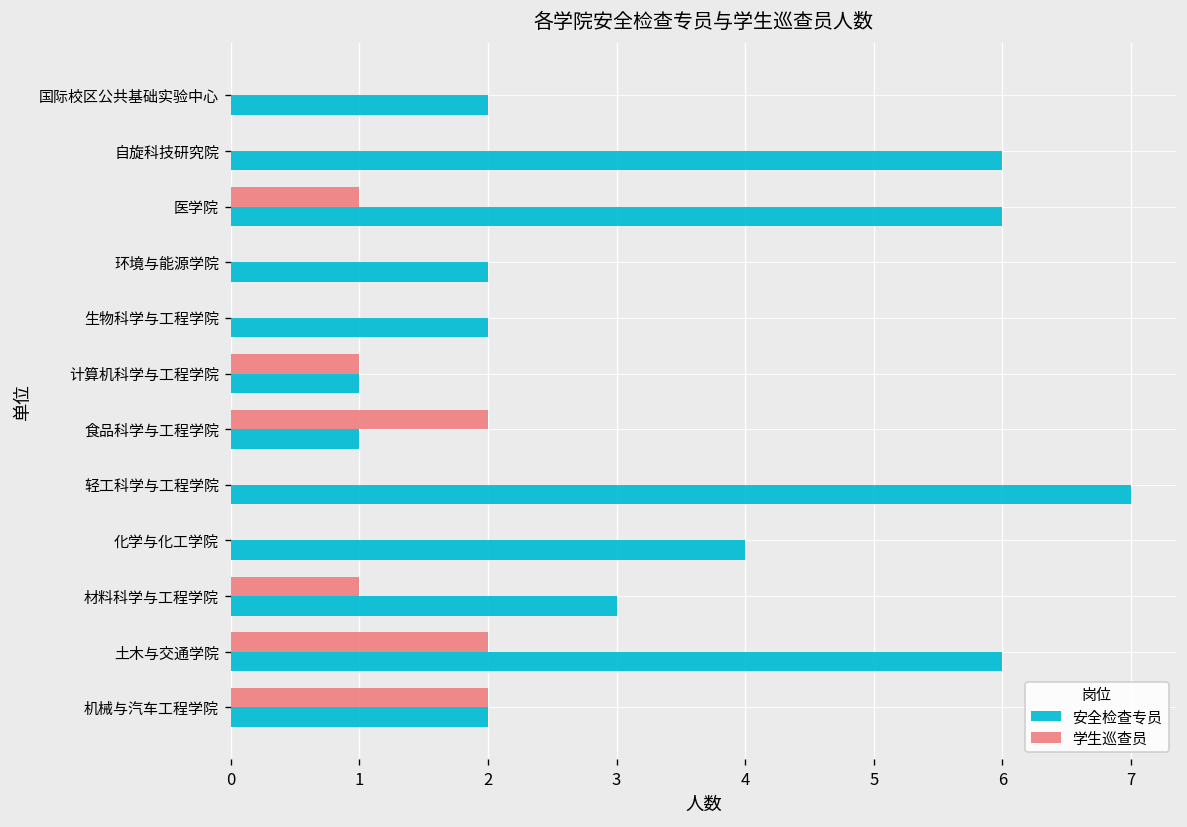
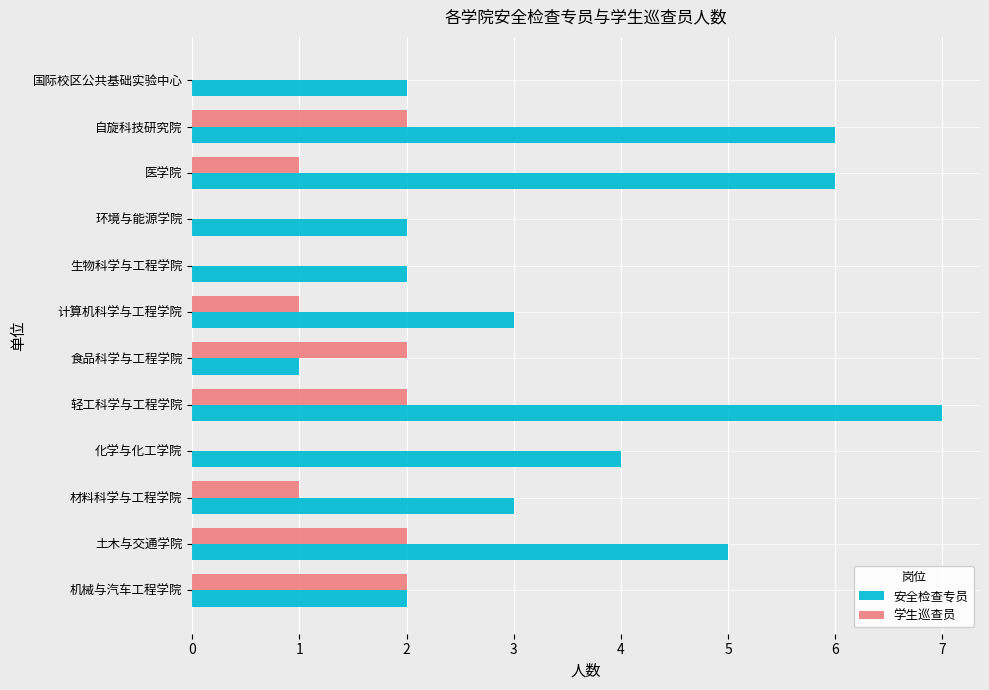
  {
    "安全检查专员": {
      "国际校区公共基础实验中心": 2,
      "自旋科技研究院": 6,
      "医学院": 6,
      "环境与能源学院": 2,
      "生物科学与工程学院": 2,
-     "计算机科学与工程学院": 1,
+     "计算机科学与工程学院": 3,
      "食品科学与工程学院": 1,
      "轻工科学与工程学院": 7,
      "化学与化工学院": 4,
      "材料科学与工程学院": 3,
-     "土木与交通学院": 6,
+     "土木与交通学院": 5,
      "机械与汽车工程学院": 2
    },
    "学生巡查员": {
      "国际校区公共基础实验中心": 0,
-     "自旋科技研究院": 0,
+     "自旋科技研究院": 2,
      "医学院": 1,
      "环境与能源学院": 0,
      "生物科学与工程学院": 0,
      "计算机科学与工程学院": 1,
      "食品科学与工程学院": 2,
-     "轻工科学与工程学院": 0,
+     "轻工科学与工程学院": 2,
      "化学与化工学院": 0,
      "材料科学与工程学院": 1,
      "土木与交通学院": 2,
      "机械与汽车工程学院": 2
    }
  }
